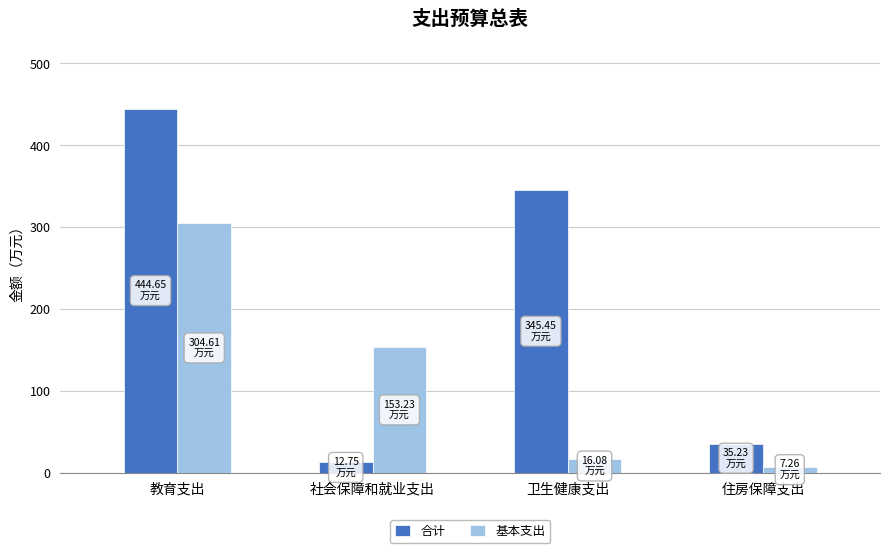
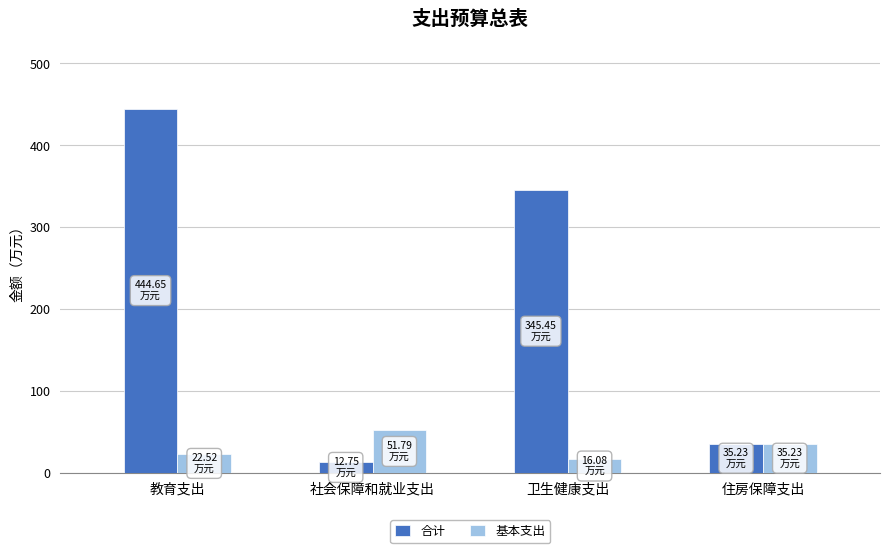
  {
    "基本支出": {
-     "教育支出": 304.61,
-     "社会保障和就业支出": 153.23,
-     "住房保障支出": 7.26
+     "教育支出": 22.52,
+     "社会保障和就业支出": 51.79,
+     "住房保障支出": 35.23
    }
  }
